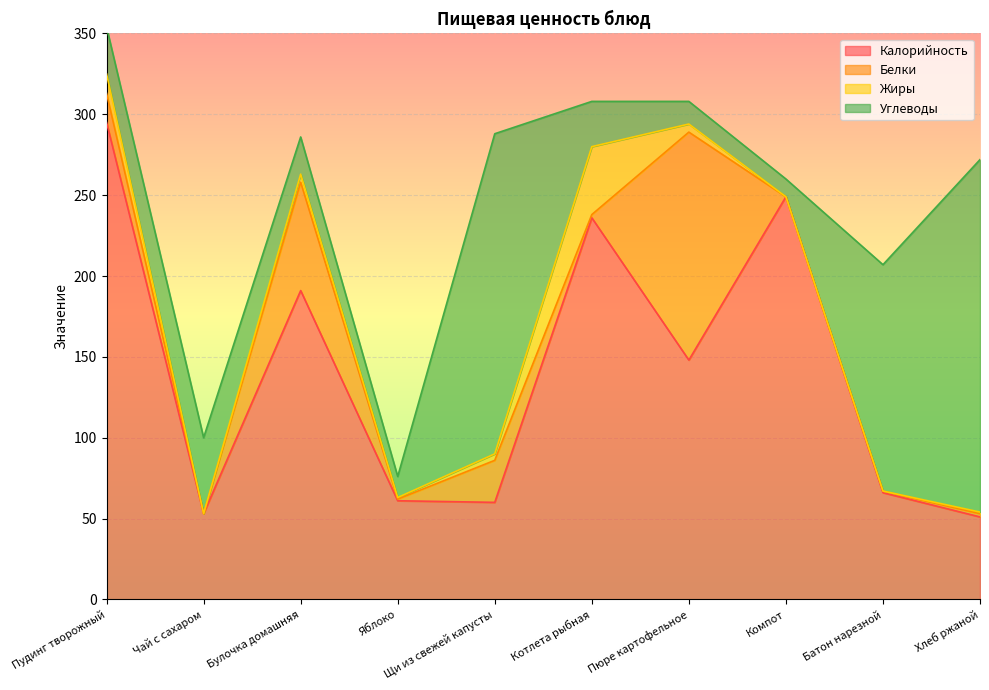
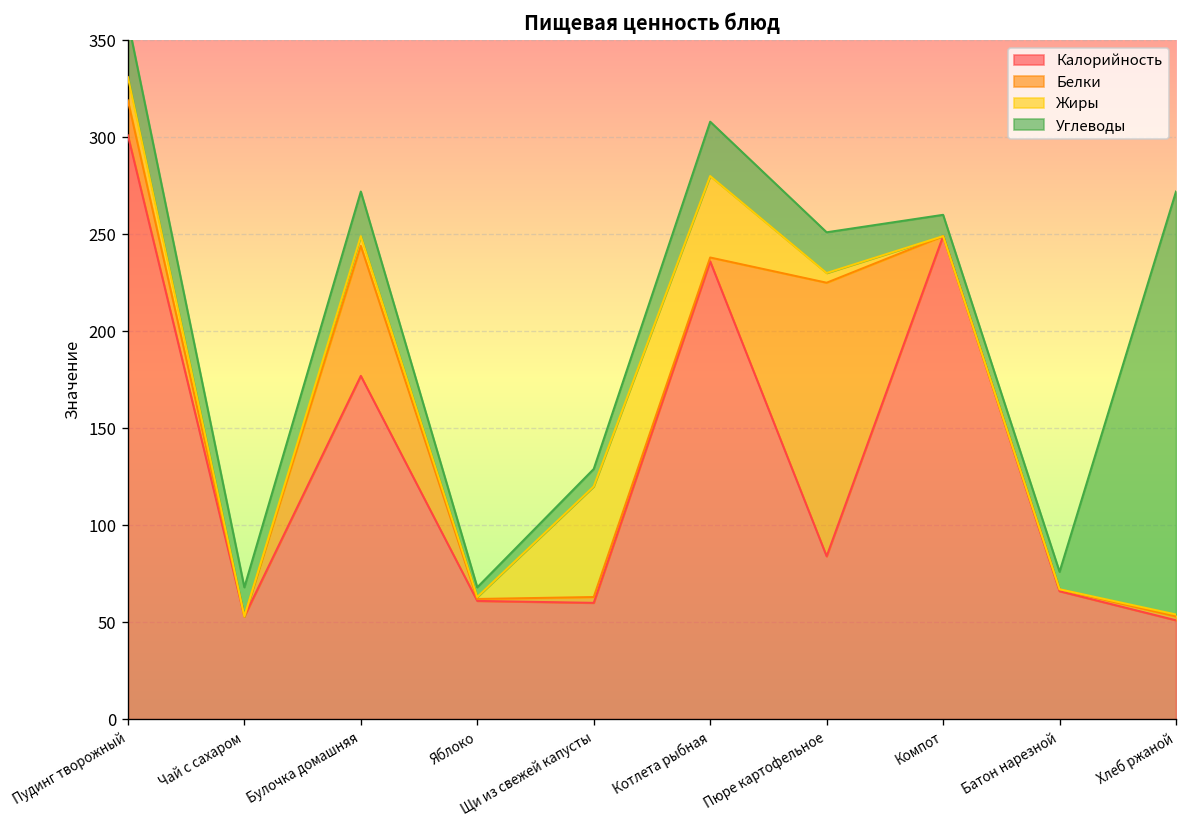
  {
    "Калорийность": {
-     "Пудинг творожный": 295,
-     "Булочка домашняя": 191,
+     "Пудинг творожный": 301,
+     "Булочка домашняя": 177,
      "Щи из свежей капусты": 60,
      "Котлета рыбная": 236,
-     "Пюре картофельное": 148,
+     "Пюре картофельное": 84,
      "Хлеб ржаной": 51
    },
    "Белки": {
      "Пудинг творожный": 18,
      "Булочка домашняя": 67,
-     "Щи из свежей капусты": 26,
+     "Щи из свежей капусты": 3,
      "Котлета рыбная": 2,
      "Пюре картофельное": 141
    },
    "Жиры": {
      "Пудинг творожный": 12,
      "Булочка домашняя": 5,
-     "Щи из свежей капусты": 4,
+     "Щи из свежей капусты": 57,
      "Котлета рыбная": 42,
      "Пюре картофельное": 5
    },
    "Углеводы": {
-     "Чай с сахаром": 47,
+     "Чай с сахаром": 15,
      "Булочка домашняя": 23,
-     "Яблоко": 13,
-     "Щи из свежей капусты": 198,
+     "Яблоко": 5,
+     "Щи из свежей капусты": 9,
      "Котлета рыбная": 28,
-     "Пюре картофельное": 14,
+     "Пюре картофельное": 21,
      "Компот": 11,
-     "Батон нарезной": 140,
+     "Батон нарезной": 9,
      "Хлеб ржаной": 218
    }
  }
